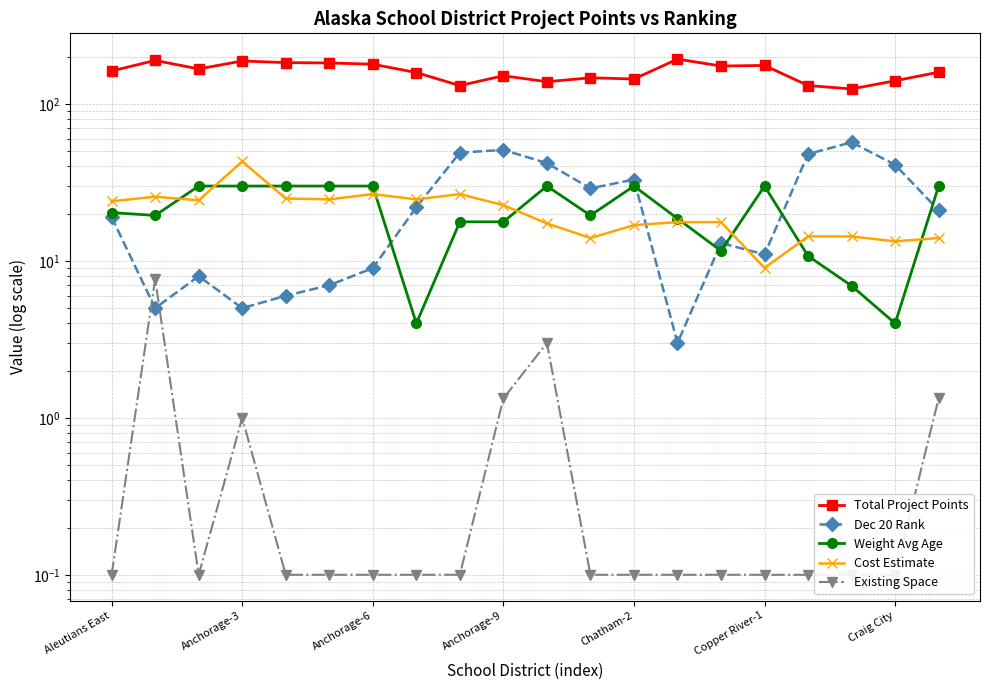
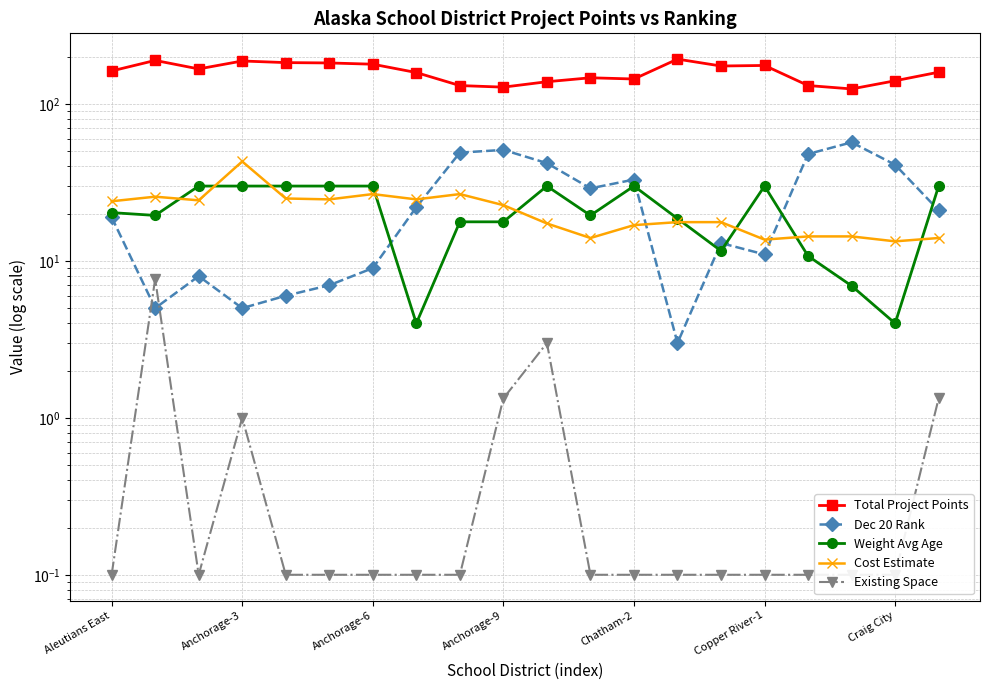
  {
    "Total Project Points": {
      "Aleutians East": 160,
      "Anchorage-3": 190,
      "Anchorage-6": 180,
-     "Anchorage-9": 150,
+     "Anchorage-9": 130,
      "Chatham-2": 140,
      "Copper River-1": 180,
      "Craig City": 140
    },
    "Dec 20 Rank": {
      "Aleutians East": 19,
      "Anchorage-3": 5,
      "Anchorage-6": 9,
      "Anchorage-9": 51,
      "Chatham-2": 33,
      "Copper River-1": 11,
      "Craig City": 41
    },
    "Weight Avg Age": {
      "Aleutians East": 20,
      "Anchorage-3": 30,
      "Anchorage-6": 30,
      "Anchorage-9": 18,
      "Chatham-2": 30,
      "Copper River-1": 30,
      "Craig City": 4
    },
    "Cost Estimate": {
      "Aleutians East": 24,
      "Anchorage-3": 43,
      "Anchorage-6": 27,
      "Anchorage-9": 23,
      "Chatham-2": 17,
-     "Copper River-1": 9,
+     "Copper River-1": 14,
      "Craig City": 13
    },
    "Existing Space": {
      "Aleutians East": 0.10,
      "Anchorage-3": 1,
      "Anchorage-6": 0.10,
      "Anchorage-9": 1.3,
      "Chatham-2": 0.10,
      "Copper River-1": 0.10
    }
  }
